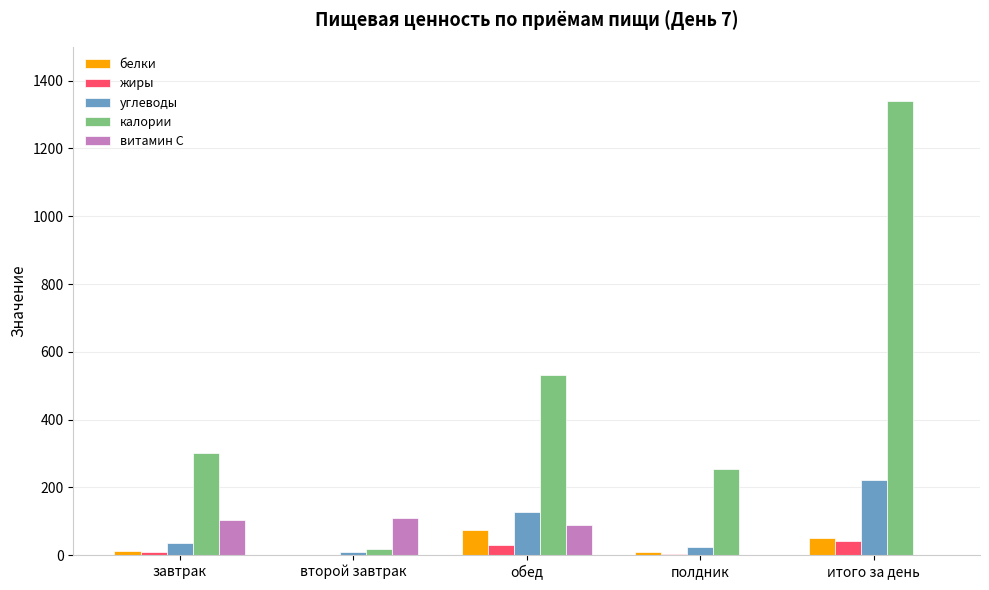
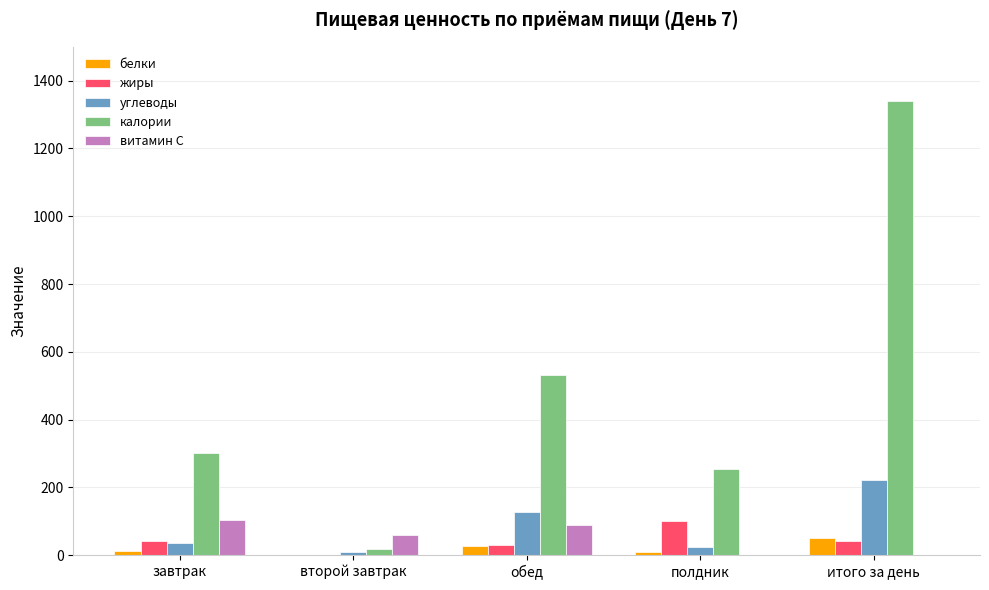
  {
    "белки": {
      "завтрак": 10,
-     "обед": 70,
+     "обед": 30,
      "полдник": 10,
      "итого за день": 50
    },
    "жиры": {
-     "завтрак": 10,
+     "завтрак": 40,
      "обед": 30,
-     "полдник": 0,
+     "полдник": 100,
      "итого за день": 40
    },
    "углеводы": {
      "завтрак": 40,
      "второй завтрак": 10,
      "обед": 130,
      "полдник": 30,
      "итого за день": 220
    },
    "калории": {
      "завтрак": 300,
      "второй завтрак": 20,
      "обед": 530,
      "полдник": 250,
      "итого за день": 1340
    },
    "витамин С": {
      "завтрак": 100,
-     "второй завтрак": 110,
+     "второй завтрак": 60,
      "обед": 90,
      "итого за день": 0
    }
  }
